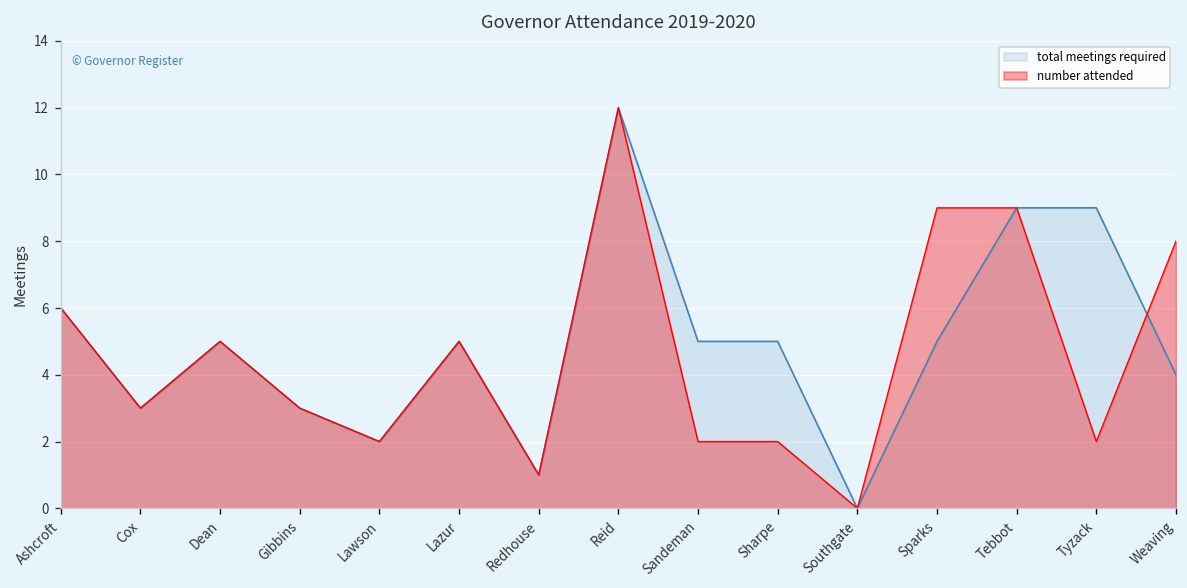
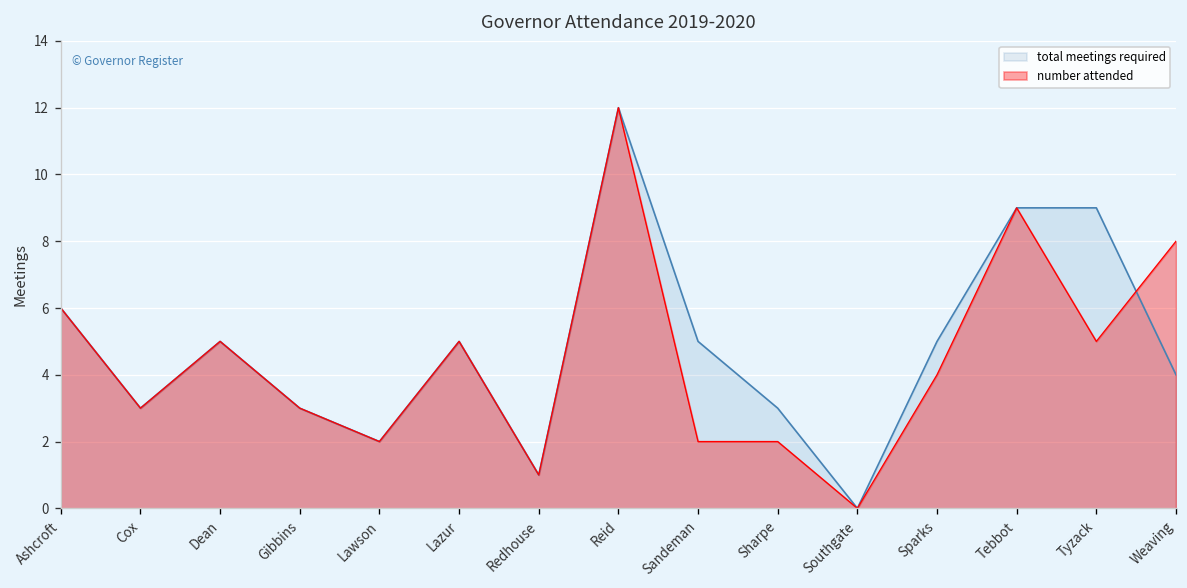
  {
    "total meetings required": {
      "Sandeman": 5,
-     "Sharpe": 5,
+     "Sharpe": 3,
      "Sparks": 5,
      "Tyzack": 9,
      "Weaving": 4
    },
    "number attended": {
      "Sandeman": 2,
      "Sharpe": 2,
-     "Sparks": 9,
-     "Tyzack": 2,
+     "Sparks": 4,
+     "Tyzack": 5,
      "Weaving": 8
    }
  }
